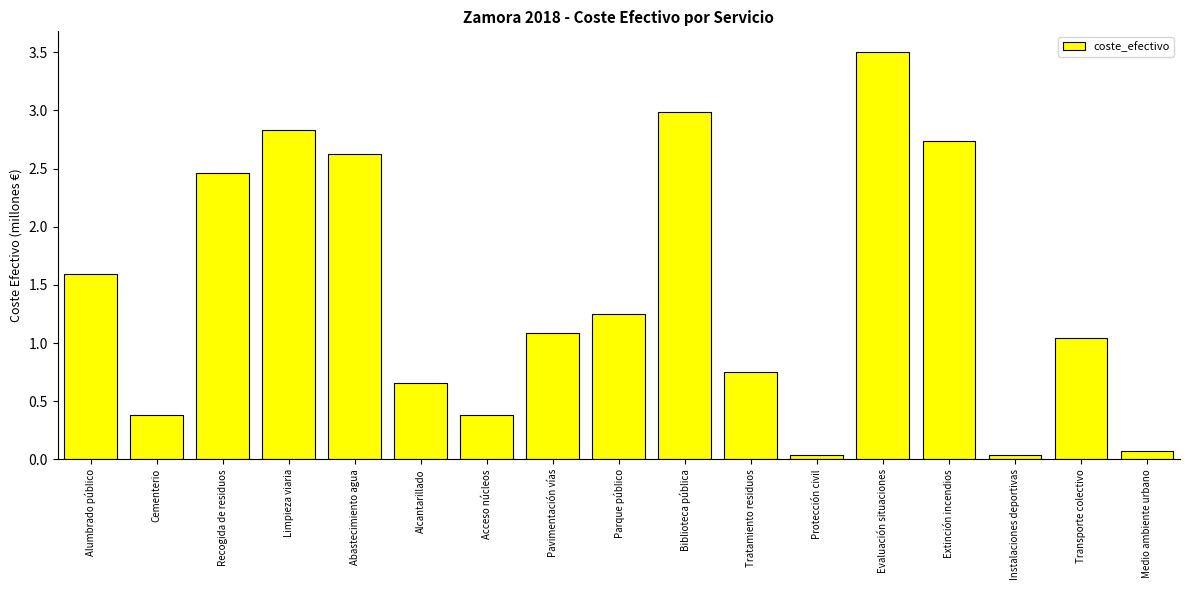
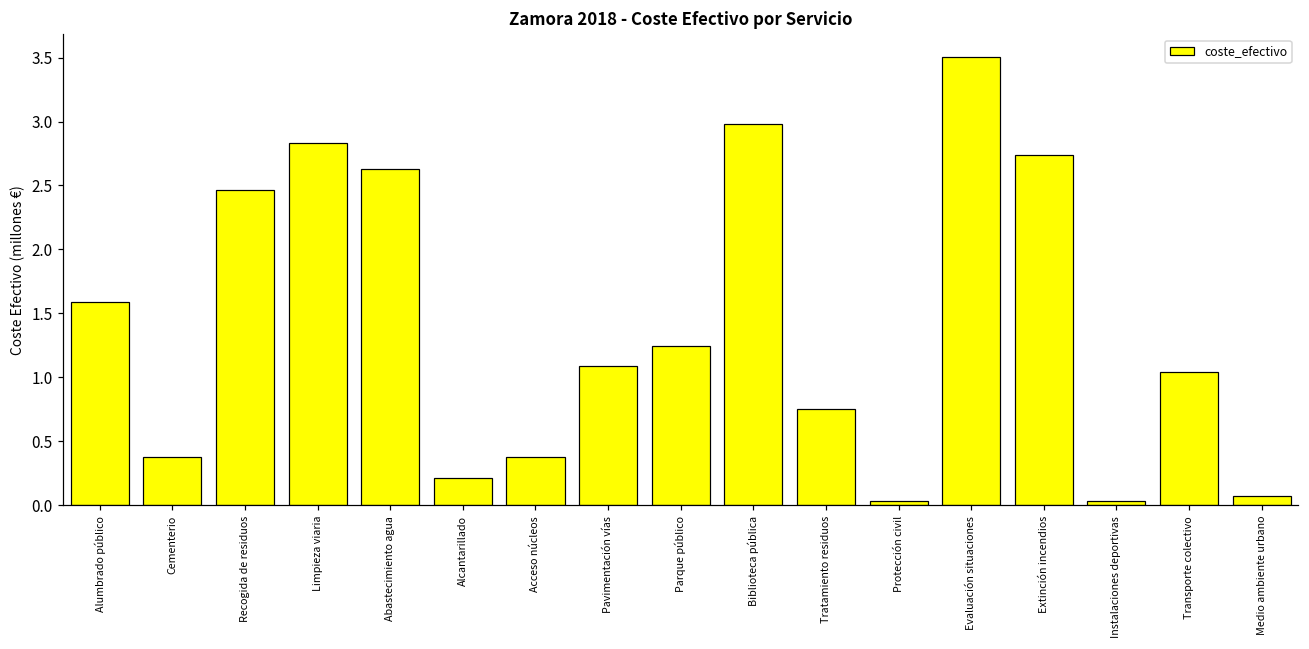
  {
    "Alumbrado público": 1.59,
    "Cementerio": 0.38,
    "Recogida de residuos": 2.46,
    "Limpieza viaria": 2.83,
    "Abastecimiento agua": 2.62,
-   "Alcantarillado": 0.66,
+   "Alcantarillado": 0.21,
    "Acceso núcleos": 0.38,
    "Pavimentación vías": 1.09,
    "Parque público": 1.25,
    "Biblioteca pública": 2.98,
    "Tratamiento residuos": 0.75,
    "Protección civil": 0.03,
    "Evaluación situaciones": 3.51,
    "Extinción incendios": 2.74,
    "Instalaciones deportivas": 0.03,
    "Transporte colectivo": 1.04,
    "Medio ambiente urbano": 0.07
  }
